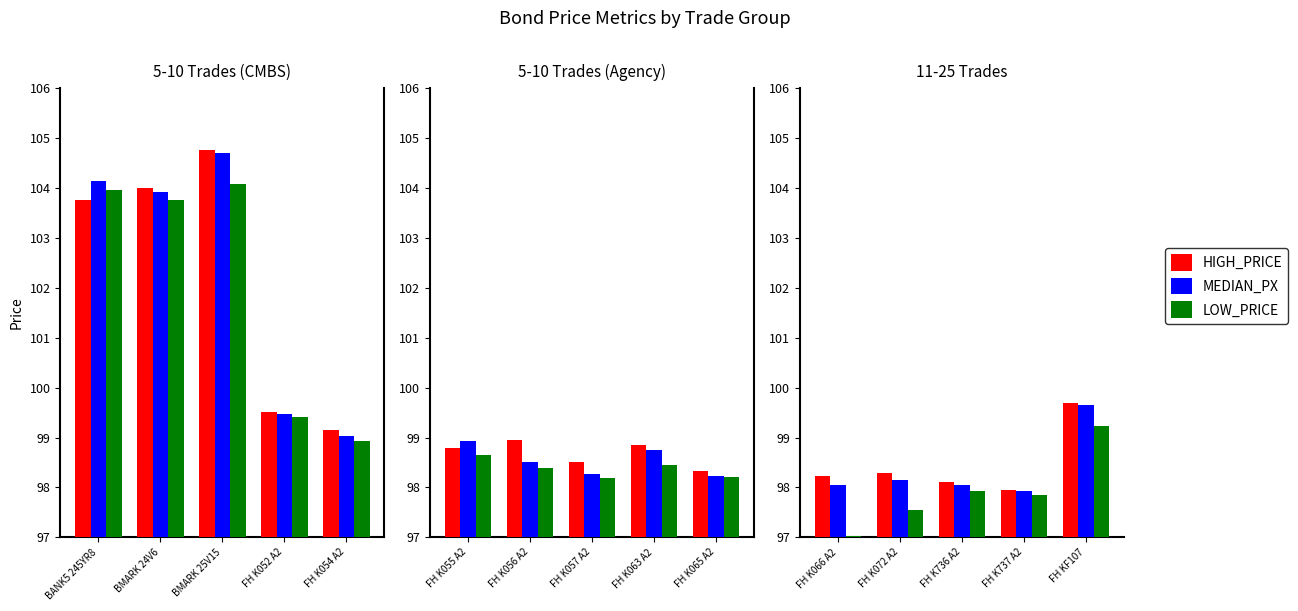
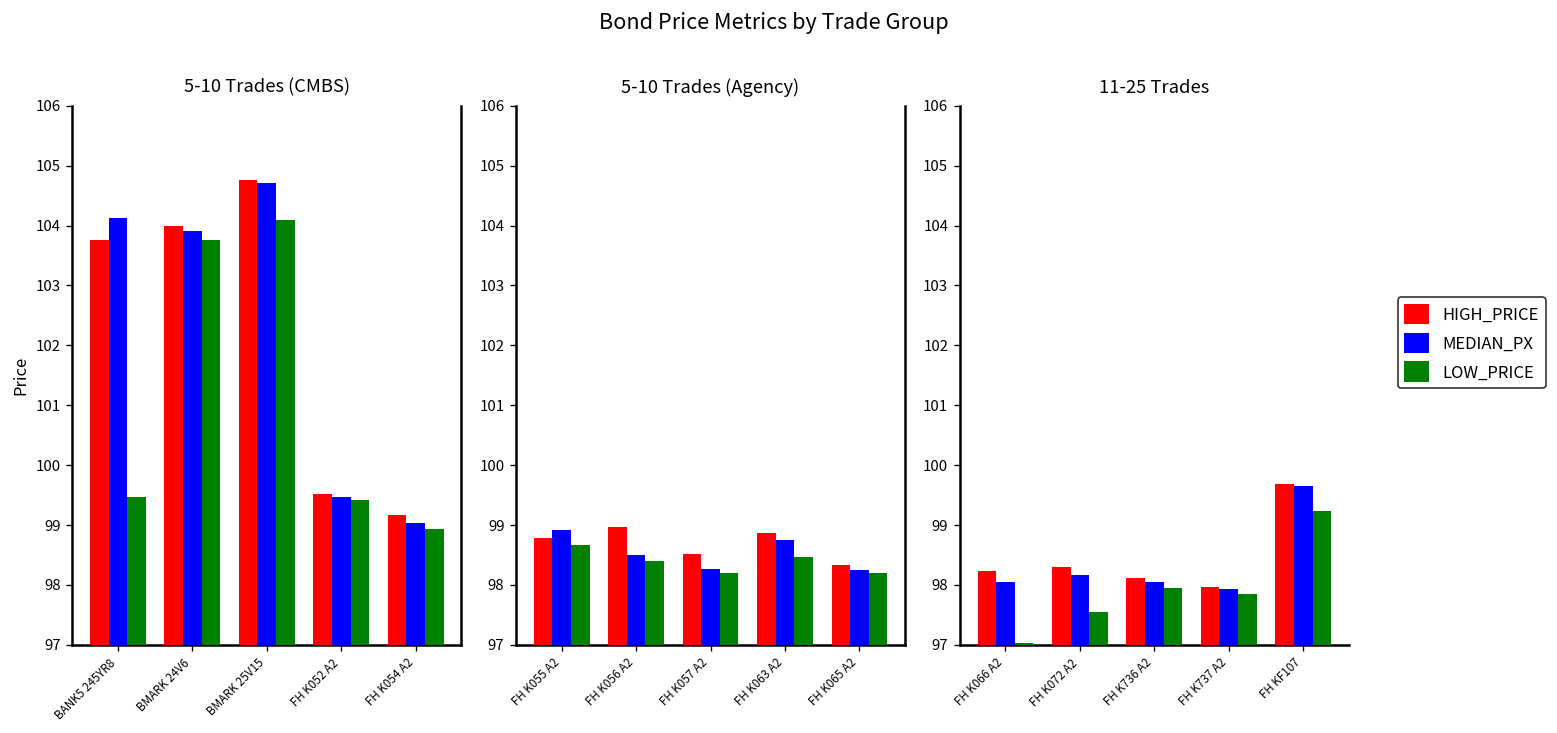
  {
    "5-10 Trades (CMBS)": {
      "HIGH_PRICE": {
        "BANK5 245YR8": 103.8,
        "BMARK 24V6": 104.0,
        "BMARK 25V15": 104.8,
        "FH K052 A2": 99.5,
        "FH K054 A2": 99.2
      },
      "MEDIAN_PX": {
        "BANK5 245YR8": 104.1,
        "BMARK 24V6": 103.9,
        "BMARK 25V15": 104.7,
        "FH K052 A2": 99.5,
        "FH K054 A2": 99.0
      },
      "LOW_PRICE": {
-       "BANK5 245YR8": 104.0,
+       "BANK5 245YR8": 99.5,
        "BMARK 24V6": 103.8,
        "BMARK 25V15": 104.1,
        "FH K052 A2": 99.4,
        "FH K054 A2": 98.9
      }
    },
    "5-10 Trades (Agency)": {
      "HIGH_PRICE": {
        "FH K055 A2": 98.8,
        "FH K056 A2": 99.0,
        "FH K057 A2": 98.5,
        "FH K063 A2": 98.9,
        "FH K065 A2": 98.3
      },
      "MEDIAN_PX": {
        "FH K055 A2": 98.9,
        "FH K056 A2": 98.5,
        "FH K057 A2": 98.3,
        "FH K063 A2": 98.7,
        "FH K065 A2": 98.2
      },
      "LOW_PRICE": {
        "FH K055 A2": 98.7,
        "FH K056 A2": 98.4,
        "FH K057 A2": 98.2,
        "FH K063 A2": 98.5,
        "FH K065 A2": 98.2
      }
    },
    "11-25 Trades": {
      "HIGH_PRICE": {
        "FH K066 A2": 98.2,
        "FH K072 A2": 98.3,
        "FH K736 A2": 98.1,
        "FH K737 A2": 98.0,
        "FH KF107": 99.7
      },
      "MEDIAN_PX": {
        "FH K066 A2": 98.0,
        "FH K072 A2": 98.2,
        "FH K736 A2": 98.0,
        "FH K737 A2": 97.9,
        "FH KF107": 99.7
      },
      "LOW_PRICE": {
        "FH K066 A2": 97.0,
        "FH K072 A2": 97.5,
        "FH K736 A2": 97.9,
        "FH K737 A2": 97.8,
        "FH KF107": 99.2
      }
    }
  }
